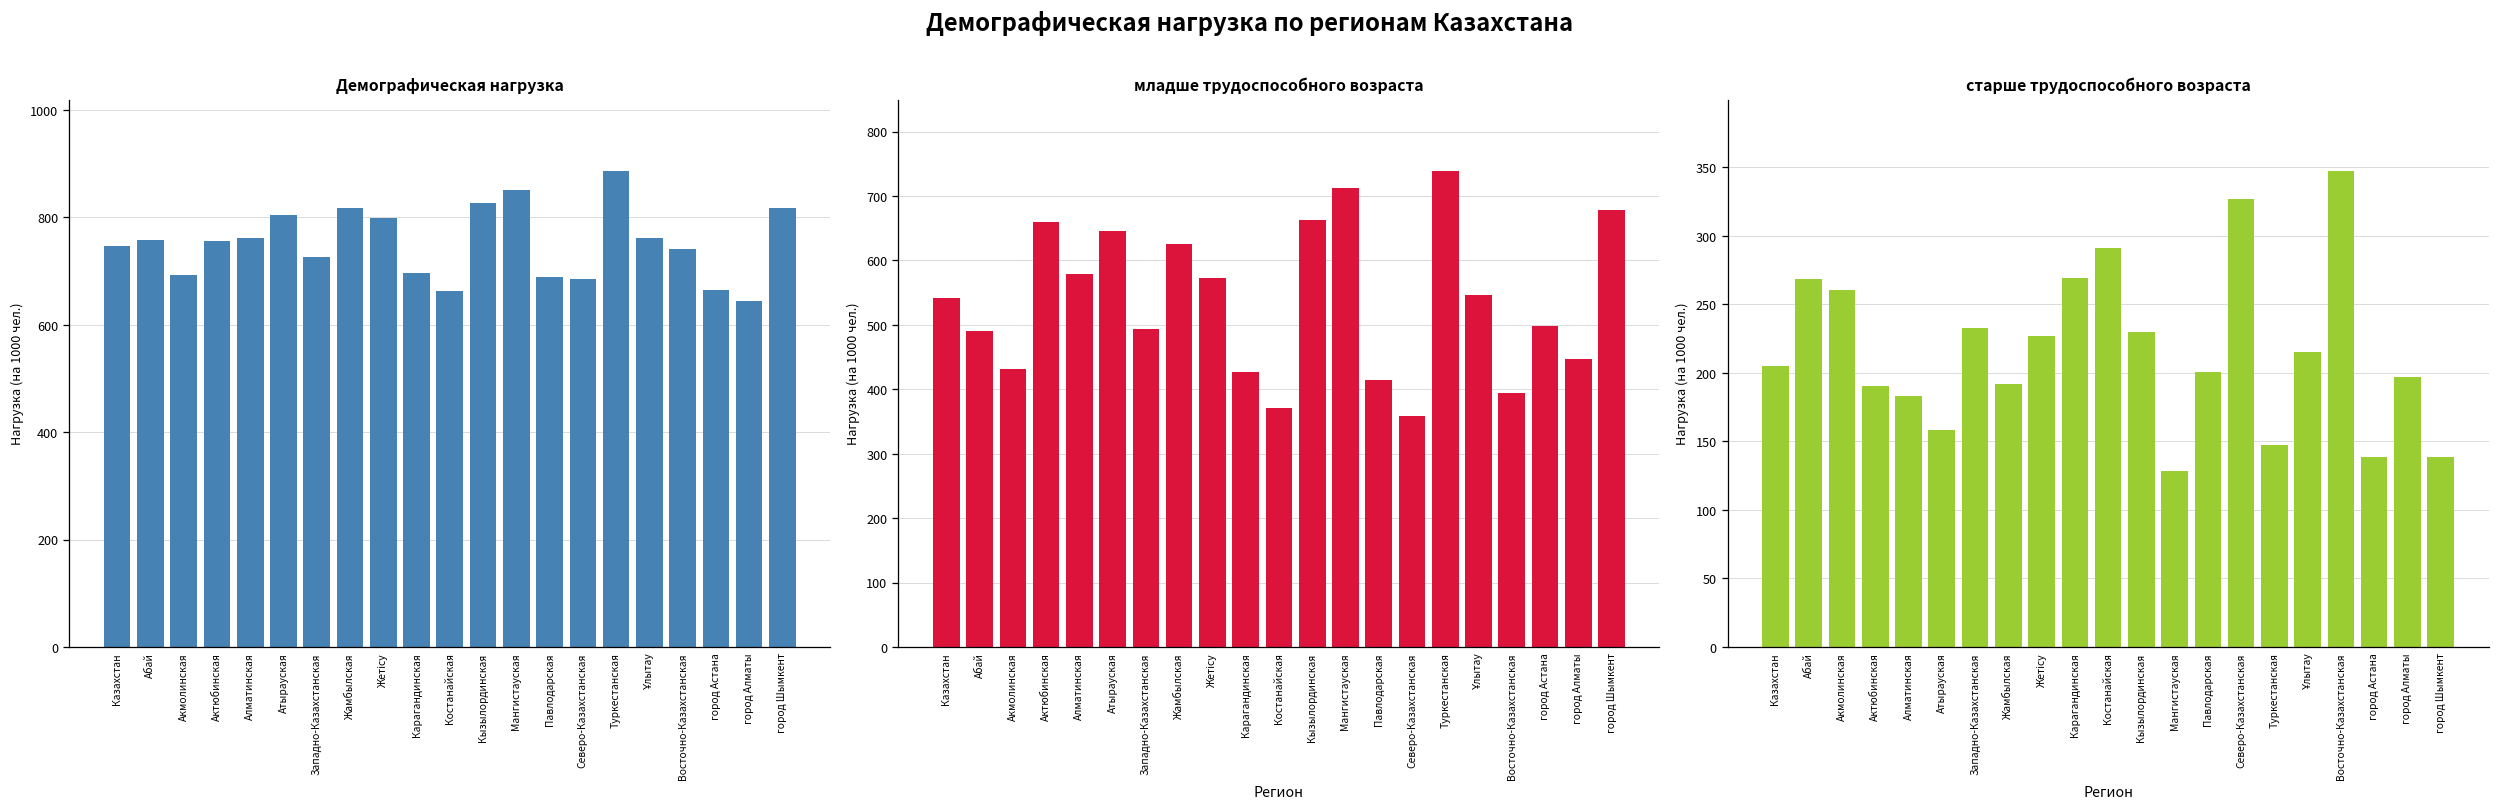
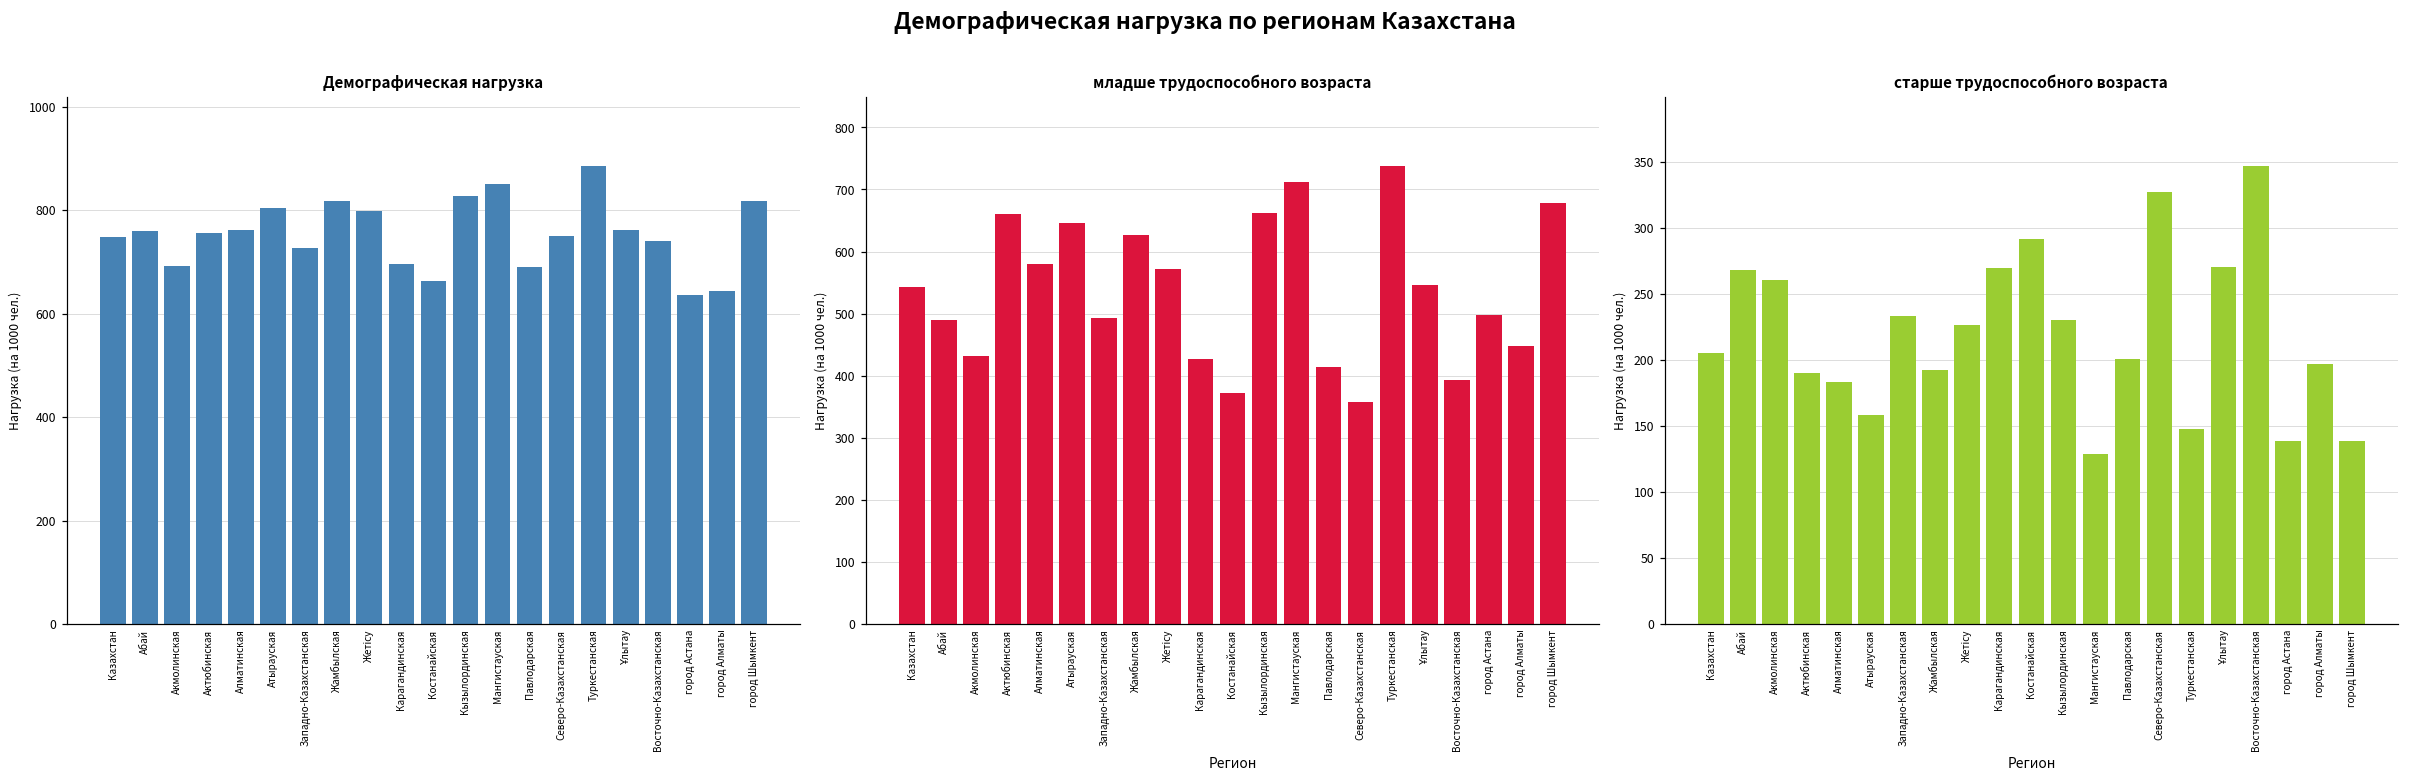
  {
    "Демографическая нагрузка": {
      "Казахстан": 750,
      "Абай": 760,
      "Акмолинская": 690,
      "Актюбинская": 760,
      "Алматинская": 760,
      "Атырауская": 800,
      "Западно-Казахстанская": 730,
      "Жамбылская": 820,
      "Жетісу": 800,
      "Карагандинская": 700,
      "Костанайская": 660,
      "Кызылординская": 830,
      "Мангистауская": 850,
      "Павлодарская": 690,
-     "Северо-Казахстанская": 690,
+     "Северо-Казахстанская": 750,
      "Туркестанская": 890,
      "Ұлытау": 760,
      "Восточно-Казахстанская": 740,
-     "город Астана": 660,
+     "город Астана": 640,
      "город Алматы": 640,
      "город Шымкент": 820
    },
    "младше трудоспособного возраста": {
      "Казахстан": 540,
      "Абай": 490,
      "Акмолинская": 430,
      "Актюбинская": 660,
      "Алматинская": 580,
      "Атырауская": 650,
      "Западно-Казахстанская": 490,
      "Жамбылская": 630,
      "Жетісу": 570,
      "Карагандинская": 430,
      "Костанайская": 370,
      "Кызылординская": 660,
      "Мангистауская": 710,
      "Павлодарская": 410,
      "Северо-Казахстанская": 360,
      "Туркестанская": 740,
      "Ұлытау": 550,
      "Восточно-Казахстанская": 390,
      "город Астана": 500,
      "город Алматы": 450,
      "город Шымкент": 680
    },
    "старше трудоспособного возраста": {
      "Казахстан": 205,
      "Абай": 268,
      "Акмолинская": 260,
      "Актюбинская": 190,
      "Алматинская": 183,
      "Атырауская": 159,
      "Западно-Казахстанская": 233,
      "Жамбылская": 192,
      "Жетісу": 227,
      "Карагандинская": 270,
      "Костанайская": 291,
      "Кызылординская": 230,
      "Мангистауская": 129,
      "Павлодарская": 201,
      "Северо-Казахстанская": 327,
      "Туркестанская": 148,
-     "Ұлытау": 215,
+     "Ұлытау": 270,
      "Восточно-Казахстанская": 347,
      "город Астана": 139,
      "город Алматы": 197,
      "город Шымкент": 139
    }
  }
